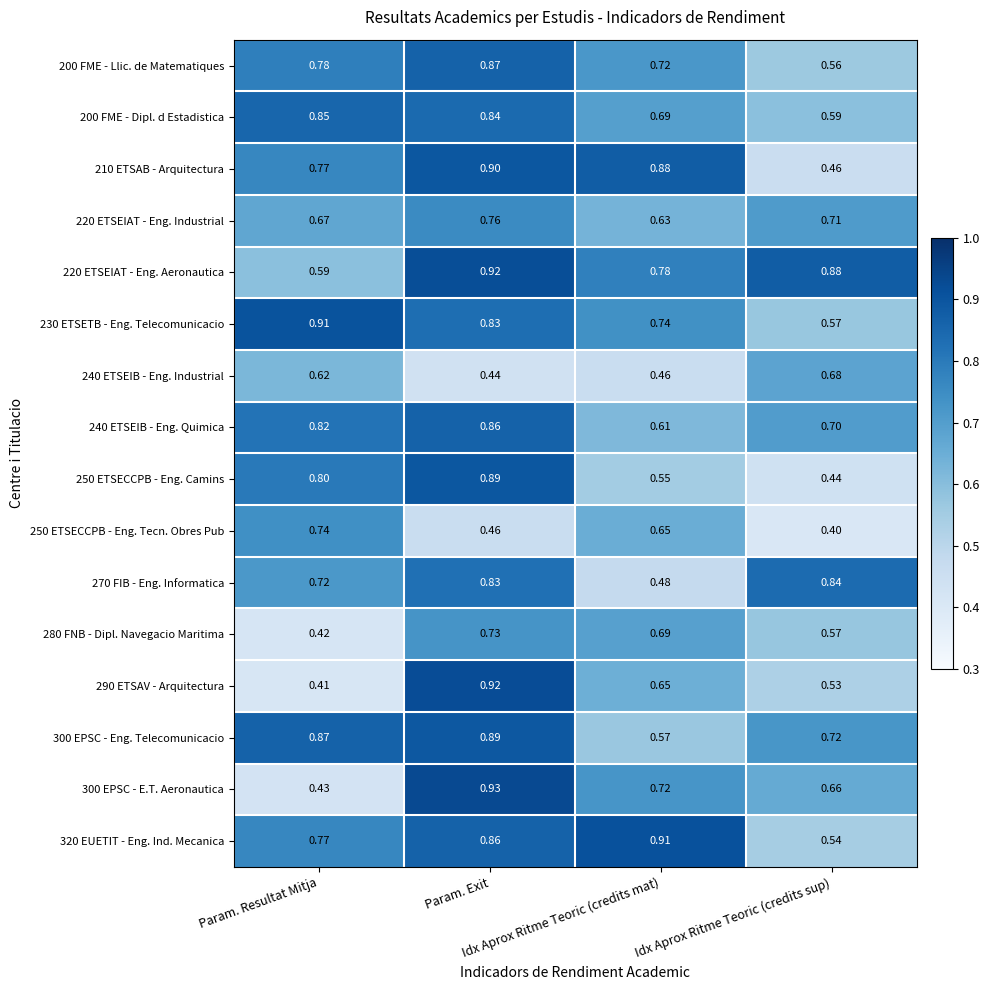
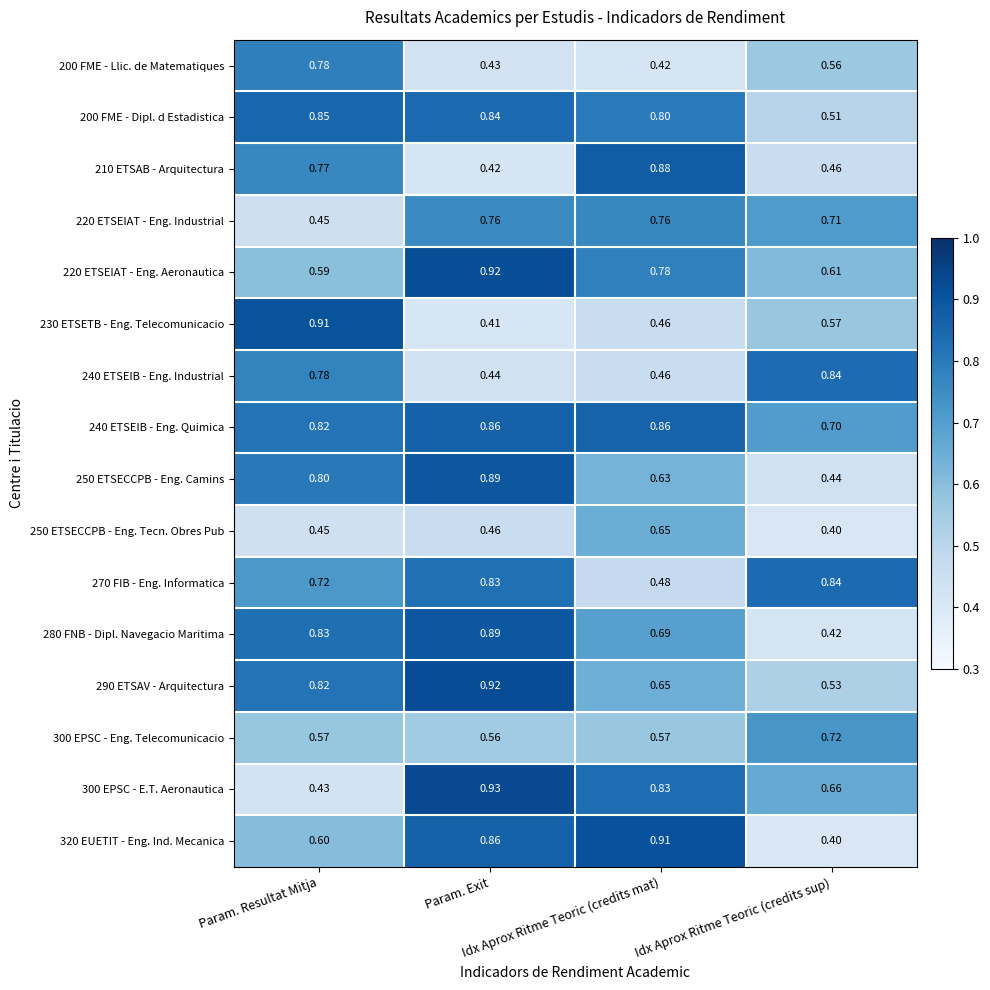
  {
    "200 FME - Llic. de Matematiques": {
      "Param. Resultat Mitja": 0.78,
-     "Param. Exit": 0.87,
-     "Idx Aprox Ritme Teoric (credits mat)": 0.72,
+     "Param. Exit": 0.43,
+     "Idx Aprox Ritme Teoric (credits mat)": 0.42,
      "Idx Aprox Ritme Teoric (credits sup)": 0.56
    },
    "200 FME - Dipl. d Estadistica": {
      "Param. Resultat Mitja": 0.85,
      "Param. Exit": 0.84,
-     "Idx Aprox Ritme Teoric (credits mat)": 0.69,
-     "Idx Aprox Ritme Teoric (credits sup)": 0.59
+     "Idx Aprox Ritme Teoric (credits mat)": 0.80,
+     "Idx Aprox Ritme Teoric (credits sup)": 0.51
    },
    "210 ETSAB - Arquitectura": {
      "Param. Resultat Mitja": 0.77,
-     "Param. Exit": 0.90,
+     "Param. Exit": 0.42,
      "Idx Aprox Ritme Teoric (credits mat)": 0.88,
      "Idx Aprox Ritme Teoric (credits sup)": 0.46
    },
    "220 ETSEIAT - Eng. Industrial": {
-     "Param. Resultat Mitja": 0.67,
+     "Param. Resultat Mitja": 0.45,
      "Param. Exit": 0.76,
-     "Idx Aprox Ritme Teoric (credits mat)": 0.63,
+     "Idx Aprox Ritme Teoric (credits mat)": 0.76,
      "Idx Aprox Ritme Teoric (credits sup)": 0.71
    },
    "220 ETSEIAT - Eng. Aeronautica": {
      "Param. Resultat Mitja": 0.59,
      "Param. Exit": 0.92,
      "Idx Aprox Ritme Teoric (credits mat)": 0.78,
-     "Idx Aprox Ritme Teoric (credits sup)": 0.88
+     "Idx Aprox Ritme Teoric (credits sup)": 0.61
    },
    "230 ETSETB - Eng. Telecomunicacio": {
      "Param. Resultat Mitja": 0.91,
-     "Param. Exit": 0.83,
-     "Idx Aprox Ritme Teoric (credits mat)": 0.74,
+     "Param. Exit": 0.41,
+     "Idx Aprox Ritme Teoric (credits mat)": 0.46,
      "Idx Aprox Ritme Teoric (credits sup)": 0.57
    },
    "240 ETSEIB - Eng. Industrial": {
-     "Param. Resultat Mitja": 0.62,
+     "Param. Resultat Mitja": 0.78,
      "Param. Exit": 0.44,
      "Idx Aprox Ritme Teoric (credits mat)": 0.46,
-     "Idx Aprox Ritme Teoric (credits sup)": 0.68
+     "Idx Aprox Ritme Teoric (credits sup)": 0.84
    },
    "240 ETSEIB - Eng. Quimica": {
      "Param. Resultat Mitja": 0.82,
      "Param. Exit": 0.86,
-     "Idx Aprox Ritme Teoric (credits mat)": 0.61,
+     "Idx Aprox Ritme Teoric (credits mat)": 0.86,
      "Idx Aprox Ritme Teoric (credits sup)": 0.70
    },
    "250 ETSECCPB - Eng. Camins": {
      "Param. Resultat Mitja": 0.80,
      "Param. Exit": 0.89,
-     "Idx Aprox Ritme Teoric (credits mat)": 0.55,
+     "Idx Aprox Ritme Teoric (credits mat)": 0.63,
      "Idx Aprox Ritme Teoric (credits sup)": 0.44
    },
    "250 ETSECCPB - Eng. Tecn. Obres Pub": {
-     "Param. Resultat Mitja": 0.74,
+     "Param. Resultat Mitja": 0.45,
      "Param. Exit": 0.46,
      "Idx Aprox Ritme Teoric (credits mat)": 0.65,
      "Idx Aprox Ritme Teoric (credits sup)": 0.40
    },
    "270 FIB - Eng. Informatica": {
      "Param. Resultat Mitja": 0.72,
      "Param. Exit": 0.83,
      "Idx Aprox Ritme Teoric (credits mat)": 0.48,
      "Idx Aprox Ritme Teoric (credits sup)": 0.84
    },
    "280 FNB - Dipl. Navegacio Maritima": {
-     "Param. Resultat Mitja": 0.42,
-     "Param. Exit": 0.73,
+     "Param. Resultat Mitja": 0.83,
+     "Param. Exit": 0.89,
      "Idx Aprox Ritme Teoric (credits mat)": 0.69,
-     "Idx Aprox Ritme Teoric (credits sup)": 0.57
+     "Idx Aprox Ritme Teoric (credits sup)": 0.42
    },
    "290 ETSAV - Arquitectura": {
-     "Param. Resultat Mitja": 0.41,
+     "Param. Resultat Mitja": 0.82,
      "Param. Exit": 0.92,
      "Idx Aprox Ritme Teoric (credits mat)": 0.65,
      "Idx Aprox Ritme Teoric (credits sup)": 0.53
    },
    "300 EPSC - Eng. Telecomunicacio": {
-     "Param. Resultat Mitja": 0.87,
-     "Param. Exit": 0.89,
+     "Param. Resultat Mitja": 0.57,
+     "Param. Exit": 0.56,
      "Idx Aprox Ritme Teoric (credits mat)": 0.57,
      "Idx Aprox Ritme Teoric (credits sup)": 0.72
    },
    "300 EPSC - E.T. Aeronautica": {
      "Param. Resultat Mitja": 0.43,
      "Param. Exit": 0.93,
-     "Idx Aprox Ritme Teoric (credits mat)": 0.72,
+     "Idx Aprox Ritme Teoric (credits mat)": 0.83,
      "Idx Aprox Ritme Teoric (credits sup)": 0.66
    },
    "320 EUETIT - Eng. Ind. Mecanica": {
-     "Param. Resultat Mitja": 0.77,
+     "Param. Resultat Mitja": 0.60,
      "Param. Exit": 0.86,
      "Idx Aprox Ritme Teoric (credits mat)": 0.91,
-     "Idx Aprox Ritme Teoric (credits sup)": 0.54
+     "Idx Aprox Ritme Teoric (credits sup)": 0.40
    }
  }
